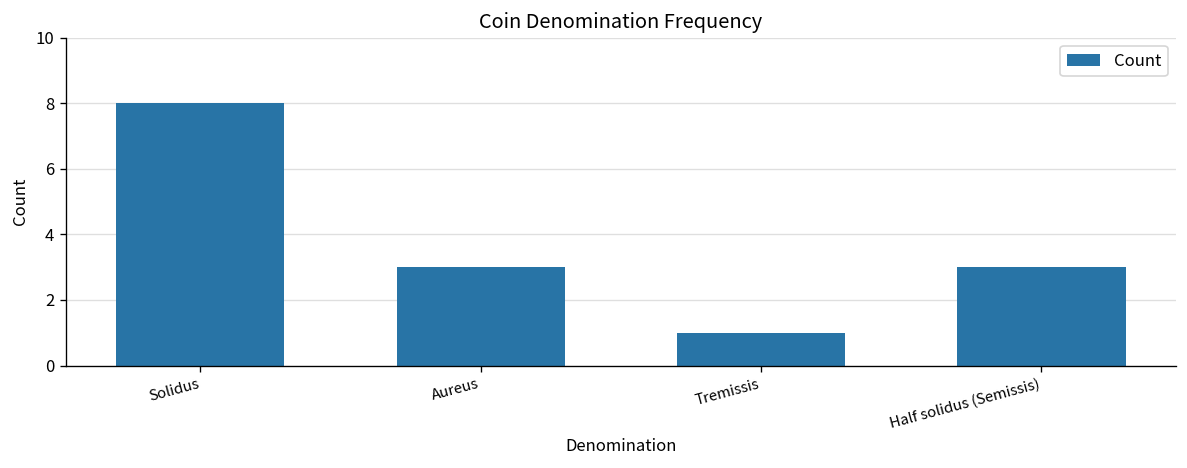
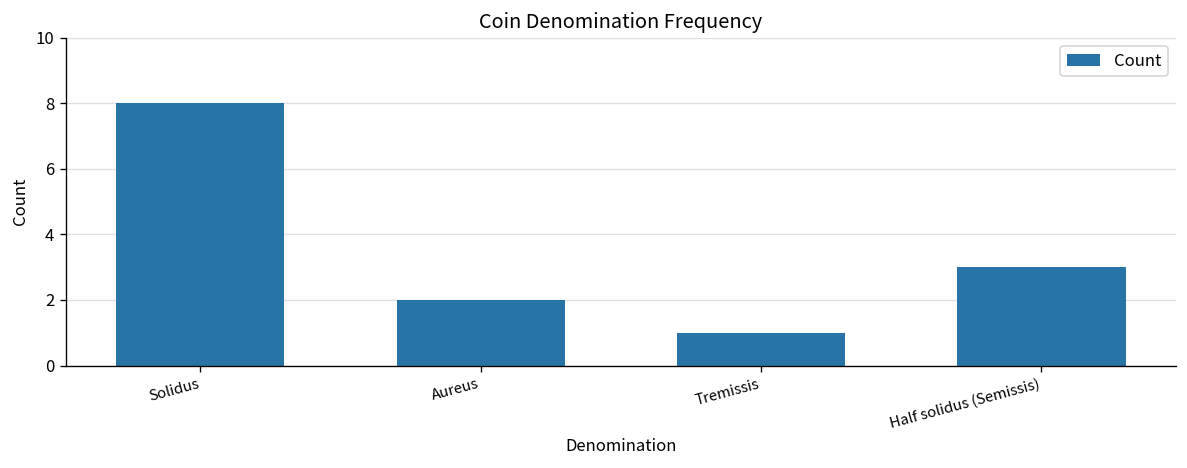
  {
    "Solidus": 8,
-   "Aureus": 3,
+   "Aureus": 2,
    "Tremissis": 1,
    "Half solidus (Semissis)": 3
  }
